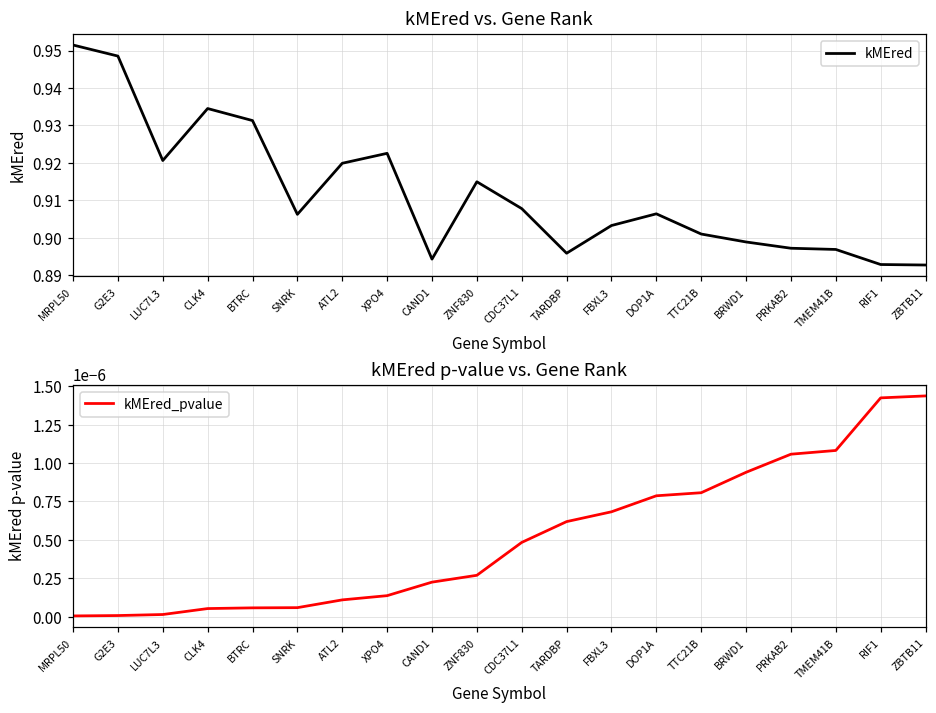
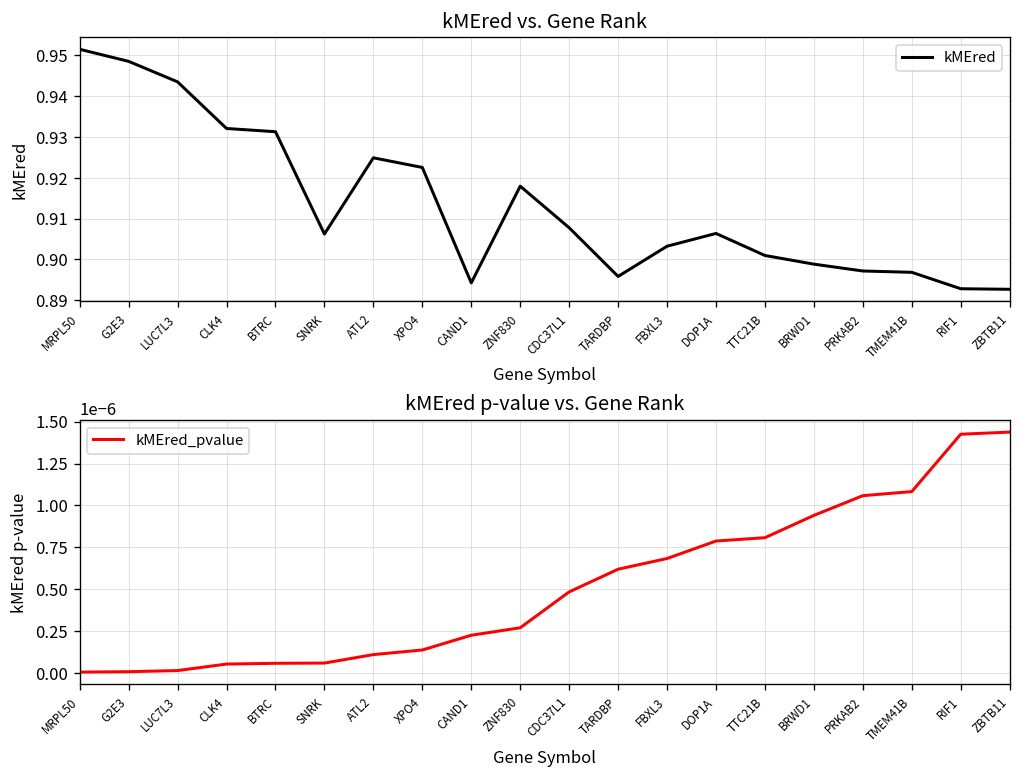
  {
    "kMEred vs. Gene Rank": {
      "MRPL50": 0.951,
      "G2E3": 0.949,
-     "LUC7L3": 0.921,
-     "CLK4": 0.934,
+     "LUC7L3": 0.943,
+     "CLK4": 0.932,
      "BTRC": 0.931,
      "SNRK": 0.906,
-     "ATL2": 0.920,
+     "ATL2": 0.925,
      "XPO4": 0.923,
      "CAND1": 0.894,
-     "ZNF830": 0.915,
+     "ZNF830": 0.918,
      "CDC37L1": 0.908,
      "TARDBP": 0.896,
      "FBXL3": 0.903,
      "DOP1A": 0.906,
      "TTC21B": 0.901,
      "BRWD1": 0.899,
      "PRKAB2": 0.897,
      "TMEM41B": 0.897,
      "RIF1": 0.893,
      "ZBTB11": 0.893
    },
    "kMEred p-value vs. Gene Rank": {
      "MRPL50": 0.00000000,
      "G2E3": 0.00000001,
      "LUC7L3": 0.00000001,
      "CLK4": 0.00000005,
      "BTRC": 0.00000006,
      "SNRK": 0.00000006,
      "ATL2": 0.00000011,
      "XPO4": 0.00000014,
      "CAND1": 0.00000022,
      "ZNF830": 0.00000027,
      "CDC37L1": 0.00000048,
      "TARDBP": 0.00000062,
      "FBXL3": 0.00000068,
      "DOP1A": 0.00000079,
      "TTC21B": 0.00000081,
      "BRWD1": 0.00000094,
      "PRKAB2": 0.00000106,
      "TMEM41B": 0.00000108,
      "RIF1": 0.00000143,
      "ZBTB11": 0.00000144
    }
  }
